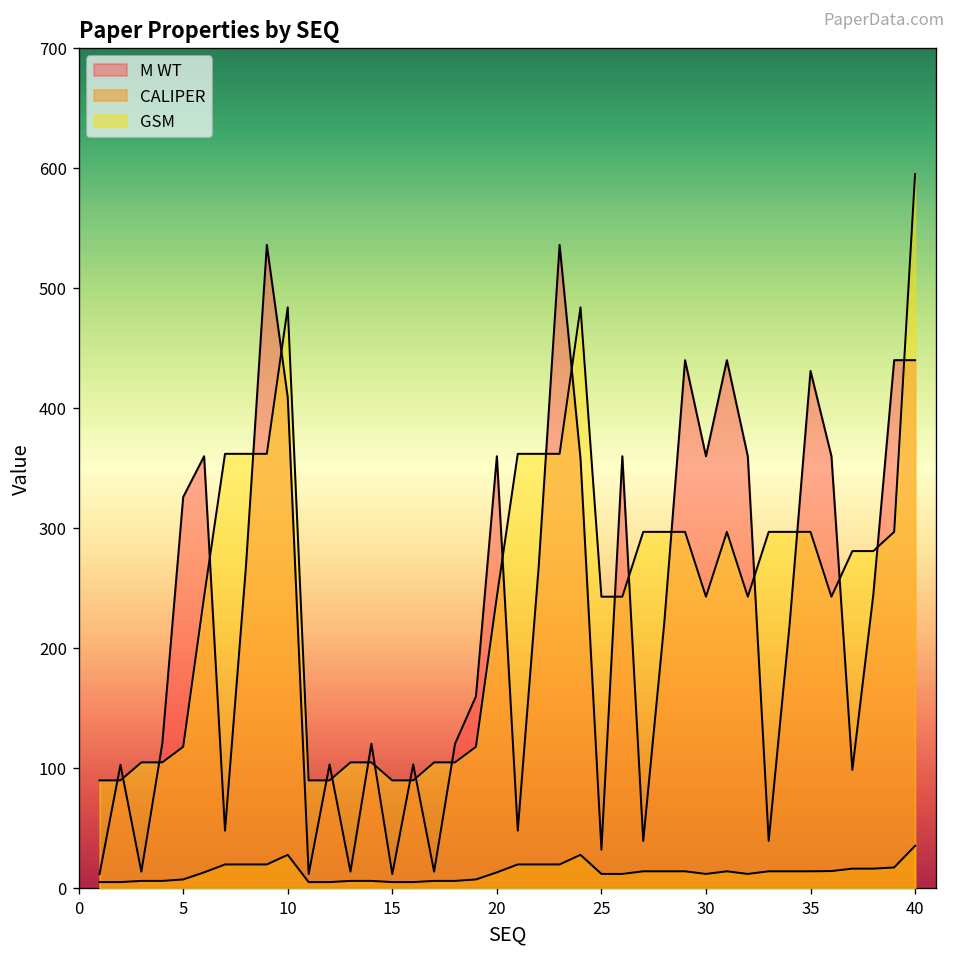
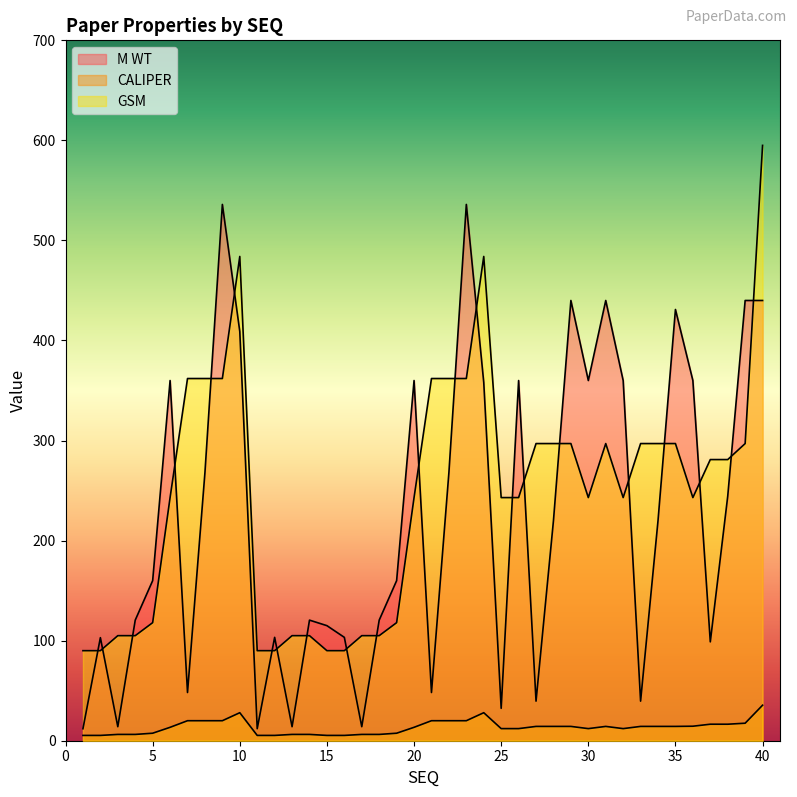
  {
    "M WT": {
-     "5": 326,
+     "5": 160,
      "10": 409,
-     "15": 12,
+     "15": 115,
      "20": 360,
      "25": 32,
      "30": 360,
      "35": 431,
      "40": 440
    }
  }
